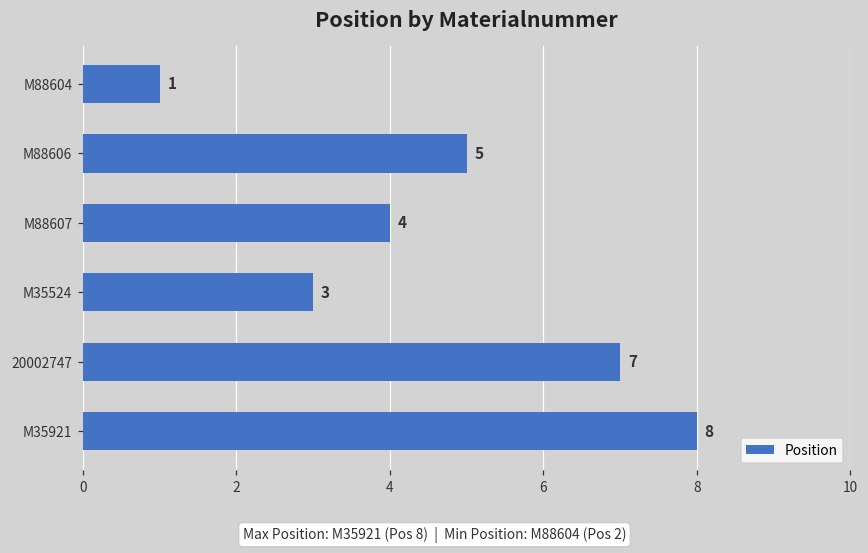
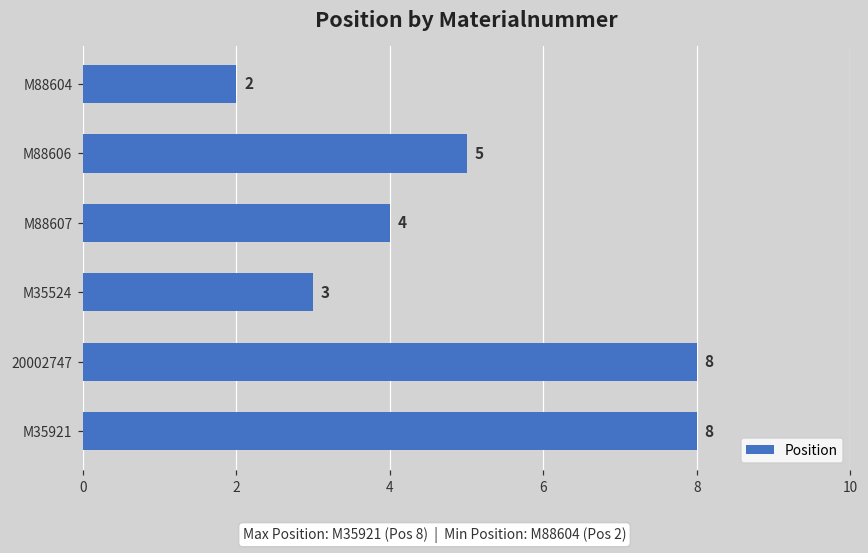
  {
-   "M88604": 1,
+   "M88604": 2,
    "M88606": 5,
    "M88607": 4,
    "M35524": 3,
-   "20002747": 7,
+   "20002747": 8,
    "M35921": 8
  }
